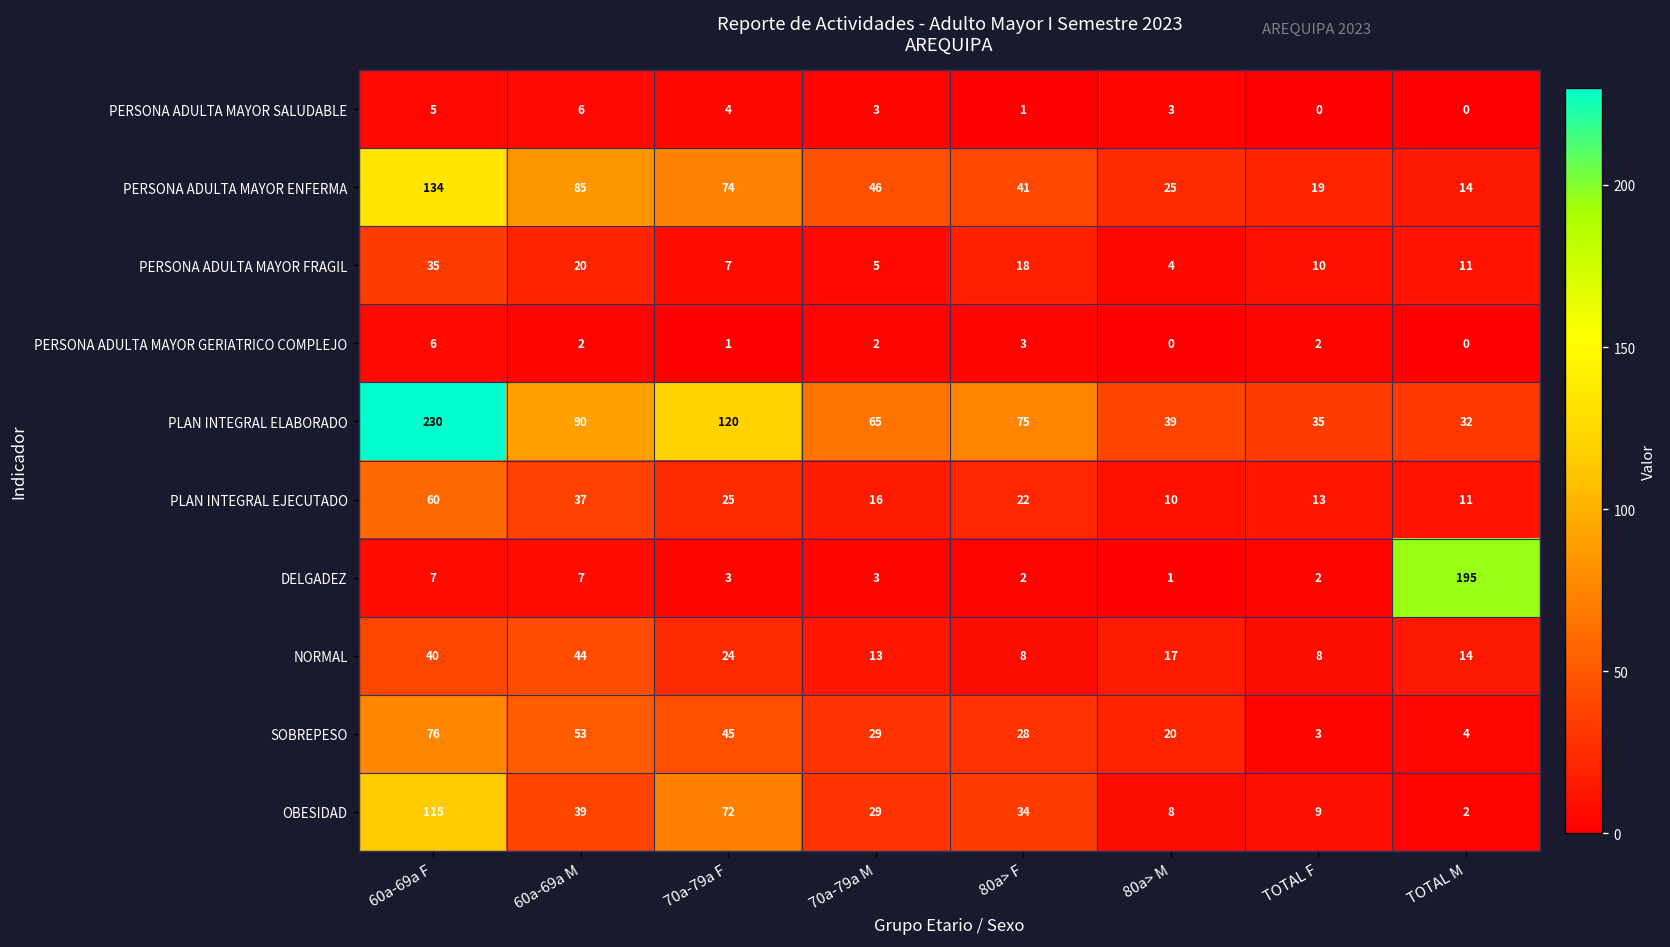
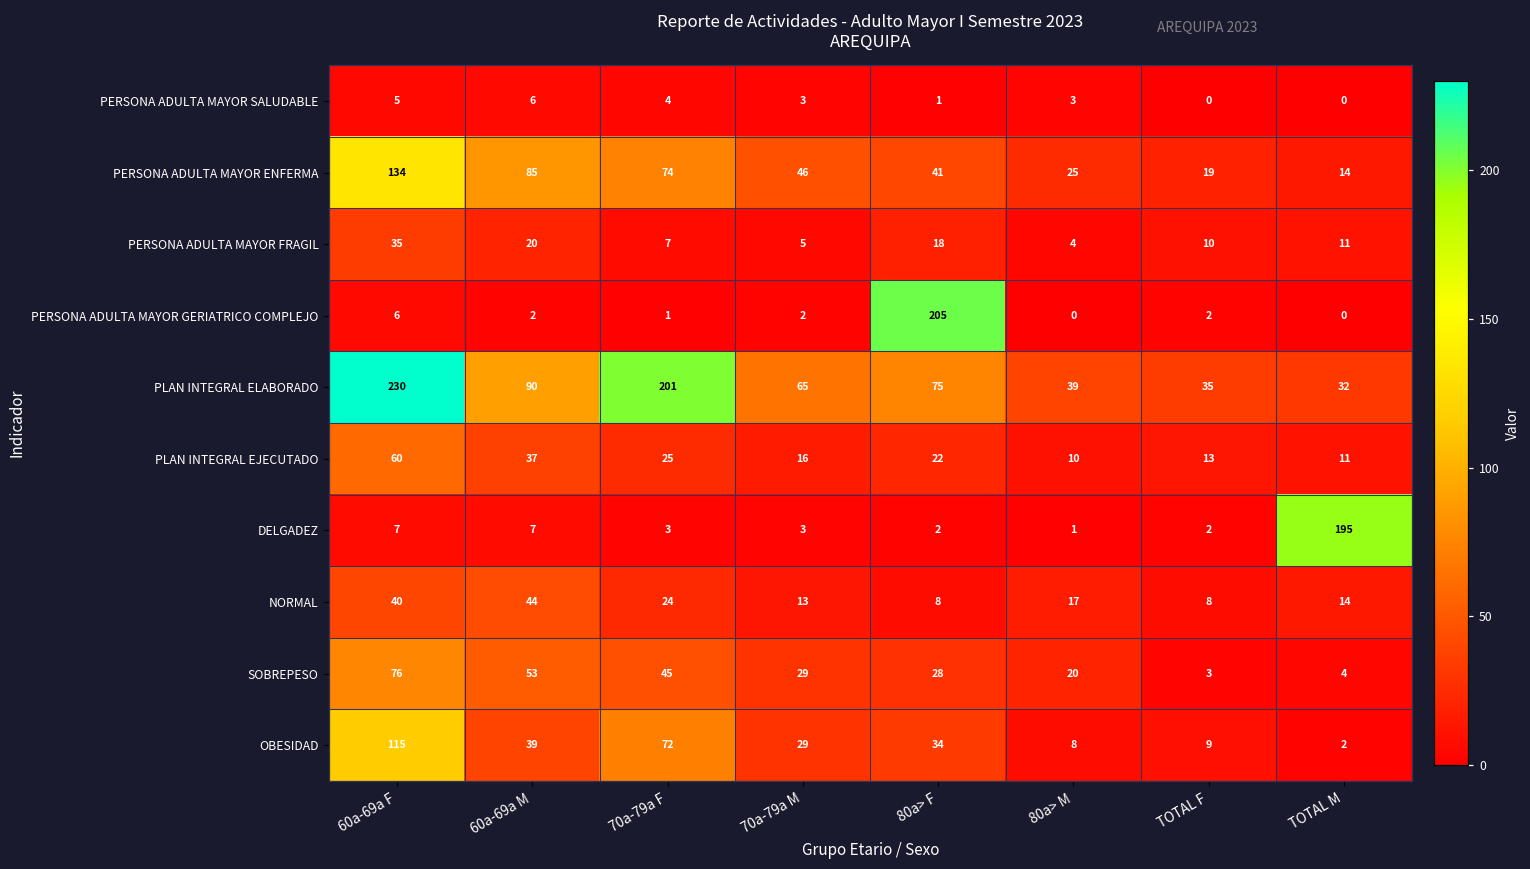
  {
    "PERSONA ADULTA MAYOR SALUDABLE": {
      "60a-69a F": 5,
      "60a-69a M": 6,
      "70a-79a F": 4,
      "70a-79a M": 3,
      "80a> F": 1,
      "80a> M": 3,
      "TOTAL F": 0,
      "TOTAL M": 0
    },
    "PERSONA ADULTA MAYOR ENFERMA": {
      "60a-69a F": 134,
      "60a-69a M": 85,
      "70a-79a F": 74,
      "70a-79a M": 46,
      "80a> F": 41,
      "80a> M": 25,
      "TOTAL F": 19,
      "TOTAL M": 14
    },
    "PERSONA ADULTA MAYOR FRAGIL": {
      "60a-69a F": 35,
      "60a-69a M": 20,
      "70a-79a F": 7,
      "70a-79a M": 5,
      "80a> F": 18,
      "80a> M": 4,
      "TOTAL F": 10,
      "TOTAL M": 11
    },
    "PERSONA ADULTA MAYOR GERIATRICO COMPLEJO": {
      "60a-69a F": 6,
      "60a-69a M": 2,
      "70a-79a F": 1,
      "70a-79a M": 2,
-     "80a> F": 3,
+     "80a> F": 205,
      "80a> M": 0,
      "TOTAL F": 2,
      "TOTAL M": 0
    },
    "PLAN INTEGRAL ELABORADO": {
      "60a-69a F": 230,
      "60a-69a M": 90,
-     "70a-79a F": 120,
+     "70a-79a F": 201,
      "70a-79a M": 65,
      "80a> F": 75,
      "80a> M": 39,
      "TOTAL F": 35,
      "TOTAL M": 32
    },
    "PLAN INTEGRAL EJECUTADO": {
      "60a-69a F": 60,
      "60a-69a M": 37,
      "70a-79a F": 25,
      "70a-79a M": 16,
      "80a> F": 22,
      "80a> M": 10,
      "TOTAL F": 13,
      "TOTAL M": 11
    },
    "DELGADEZ": {
      "60a-69a F": 7,
      "60a-69a M": 7,
      "70a-79a F": 3,
      "70a-79a M": 3,
      "80a> F": 2,
      "80a> M": 1,
      "TOTAL F": 2,
      "TOTAL M": 195
    },
    "NORMAL": {
      "60a-69a F": 40,
      "60a-69a M": 44,
      "70a-79a F": 24,
      "70a-79a M": 13,
      "80a> F": 8,
      "80a> M": 17,
      "TOTAL F": 8,
      "TOTAL M": 14
    },
    "SOBREPESO": {
      "60a-69a F": 76,
      "60a-69a M": 53,
      "70a-79a F": 45,
      "70a-79a M": 29,
      "80a> F": 28,
      "80a> M": 20,
      "TOTAL F": 3,
      "TOTAL M": 4
    },
    "OBESIDAD": {
      "60a-69a F": 115,
      "60a-69a M": 39,
      "70a-79a F": 72,
      "70a-79a M": 29,
      "80a> F": 34,
      "80a> M": 8,
      "TOTAL F": 9,
      "TOTAL M": 2
    }
  }
